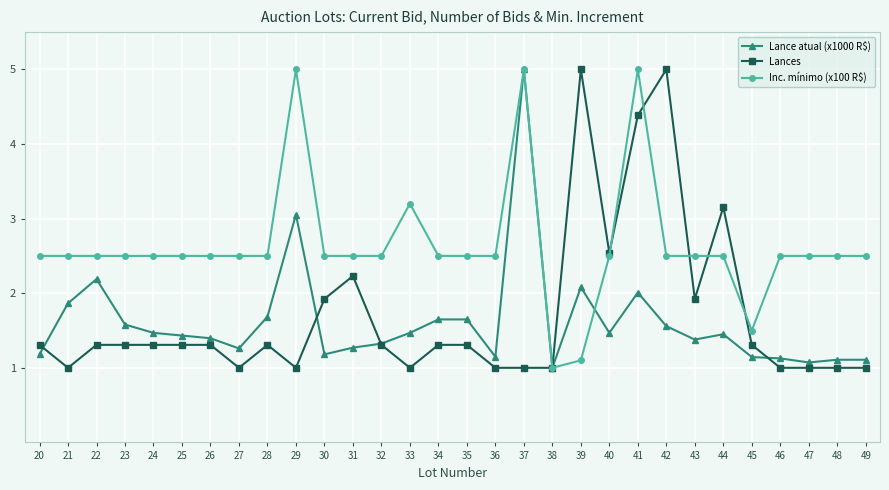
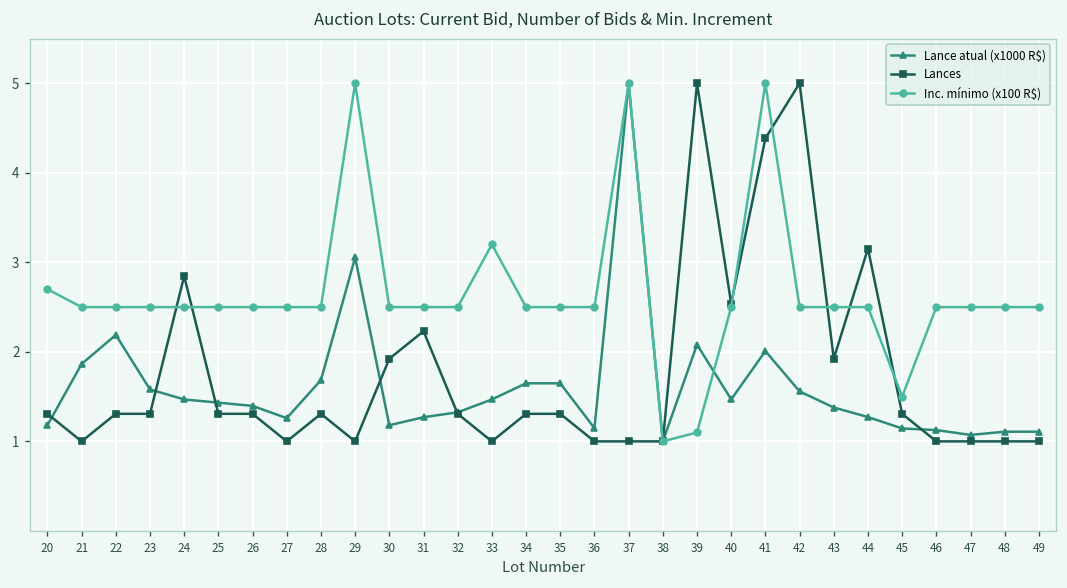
  {
    "Lance atual (x1000 R$)": {
      "20": 1.2,
      "21": 1.9,
      "22": 2.2,
      "23": 1.6,
      "24": 1.5,
      "25": 1.4,
      "26": 1.4,
      "27": 1.3,
      "28": 1.7,
      "29": 3.1,
      "30": 1.2,
      "31": 1.3,
      "33": 1.5,
      "34": 1.6,
      "35": 1.6,
      "36": 1.1,
      "39": 2.1,
      "40": 1.5,
      "41": 2.0,
      "42": 1.6,
      "43": 1.4,
-     "44": 1.5,
+     "44": 1.3,
      "45": 1.1,
      "46": 1.1,
      "47": 1.1,
      "48": 1.1,
      "49": 1.1
    },
    "Lances": {
      "20": 1.3,
      "21": 1.0,
      "22": 1.3,
      "23": 1.3,
-     "24": 1.3,
+     "24": 2.8,
      "25": 1.3,
      "26": 1.3,
      "27": 1.0,
      "28": 1.3,
      "29": 1.0,
      "30": 1.9,
      "31": 2.2,
      "33": 1.0,
      "34": 1.3,
      "35": 1.3,
      "36": 1.0,
      "37": 1.0,
      "39": 5.0,
      "40": 2.5,
      "41": 4.4,
      "42": 5.0,
      "43": 1.9,
      "44": 3.2,
      "45": 1.3,
      "46": 1.0,
      "47": 1.0,
      "48": 1.0,
      "49": 1.0
    },
    "Inc. mínimo (x100 R$)": {
-     "20": 2.5,
+     "20": 2.7,
      "21": 2.5,
      "22": 2.5,
      "23": 2.5,
      "24": 2.5,
      "25": 2.5,
      "26": 2.5,
      "27": 2.5,
      "28": 2.5,
      "29": 5.0,
      "30": 2.5,
      "31": 2.5,
      "32": 2.5,
      "33": 3.2,
      "34": 2.5,
      "35": 2.5,
      "36": 2.5,
      "39": 1.1,
      "40": 2.5,
      "41": 5.0,
      "42": 2.5,
      "43": 2.5,
      "44": 2.5,
      "45": 1.5,
      "46": 2.5,
      "47": 2.5,
      "48": 2.5,
      "49": 2.5
    }
  }
